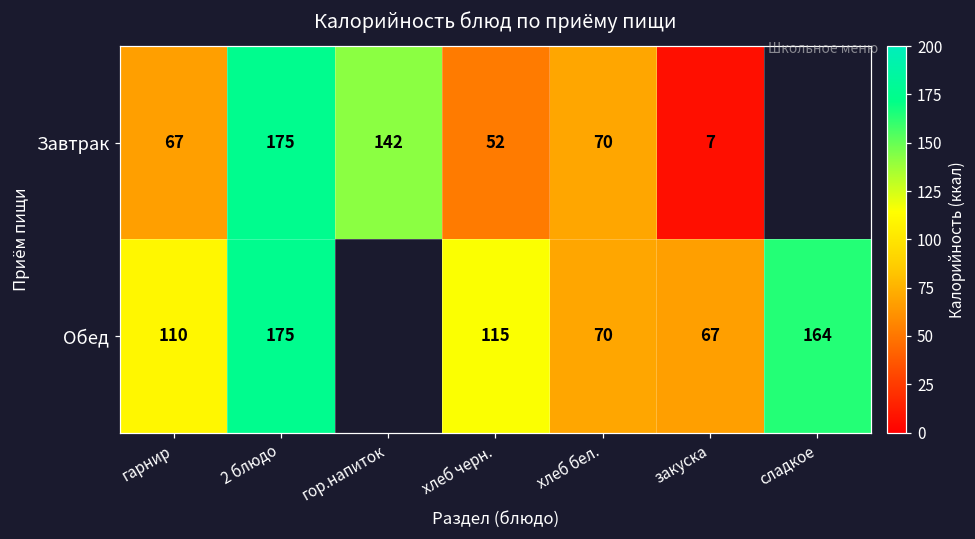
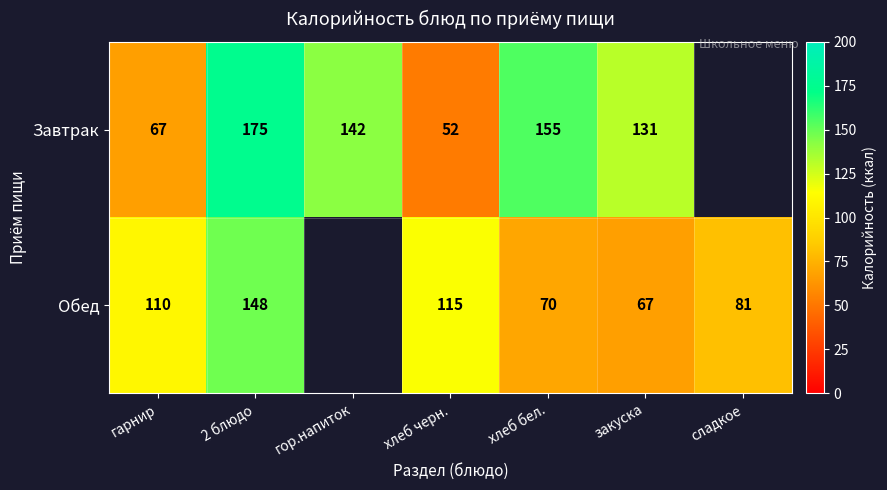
  {
    "Завтрак": {
      "гарнир": 67,
      "2 блюдо": 175,
      "гор.напиток": 142,
      "хлеб черн.": 52,
-     "хлеб бел.": 70,
-     "закуска": 7
+     "хлеб бел.": 155,
+     "закуска": 131
    },
    "Обед": {
      "гарнир": 110,
-     "2 блюдо": 175,
+     "2 блюдо": 148,
      "хлеб черн.": 115,
      "хлеб бел.": 70,
      "закуска": 67,
-     "сладкое": 164
+     "сладкое": 81
    }
  }
